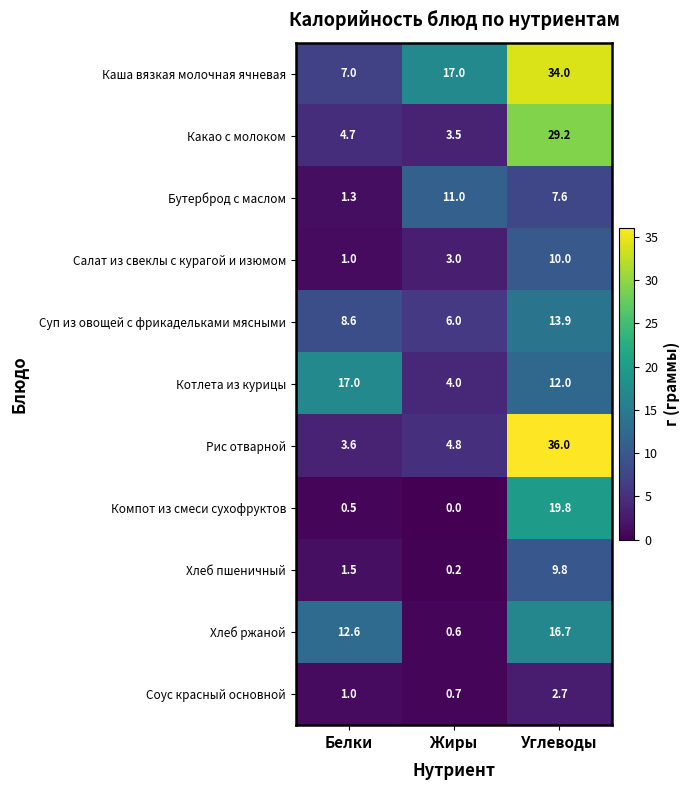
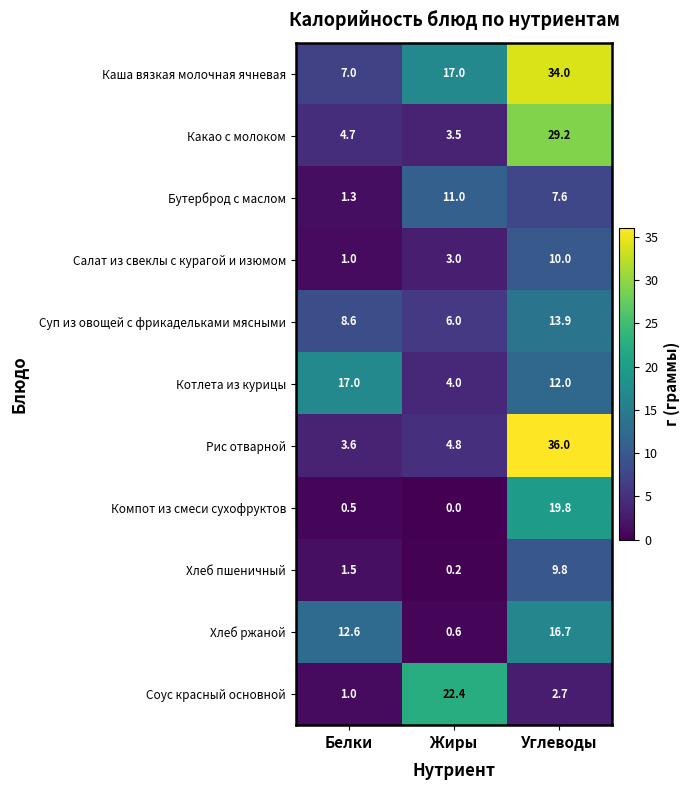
  {
    "Каша вязкая молочная ячневая": {
      "Белки": 7.0,
      "Жиры": 17.0,
      "Углеводы": 34.0
    },
    "Какао с молоком": {
      "Белки": 4.7,
      "Жиры": 3.5,
      "Углеводы": 29.2
    },
    "Бутерброд с маслом": {
      "Белки": 1.3,
      "Жиры": 11.0,
      "Углеводы": 7.6
    },
    "Салат из свеклы с курагой и изюмом": {
      "Белки": 1.0,
      "Жиры": 3.0,
      "Углеводы": 10.0
    },
    "Суп из овощей с фрикадельками мясными": {
      "Белки": 8.6,
      "Жиры": 6.0,
      "Углеводы": 13.9
    },
    "Котлета из курицы": {
      "Белки": 17.0,
      "Жиры": 4.0,
      "Углеводы": 12.0
    },
    "Рис отварной": {
      "Белки": 3.6,
      "Жиры": 4.8,
      "Углеводы": 36.0
    },
    "Компот из смеси сухофруктов": {
      "Белки": 0.5,
      "Жиры": 0.0,
      "Углеводы": 19.8
    },
    "Хлеб пшеничный": {
      "Белки": 1.5,
      "Жиры": 0.2,
      "Углеводы": 9.8
    },
    "Хлеб ржаной": {
      "Белки": 12.6,
      "Жиры": 0.6,
      "Углеводы": 16.7
    },
    "Соус красный основной": {
      "Белки": 1.0,
-     "Жиры": 0.7,
+     "Жиры": 22.4,
      "Углеводы": 2.7
    }
  }
